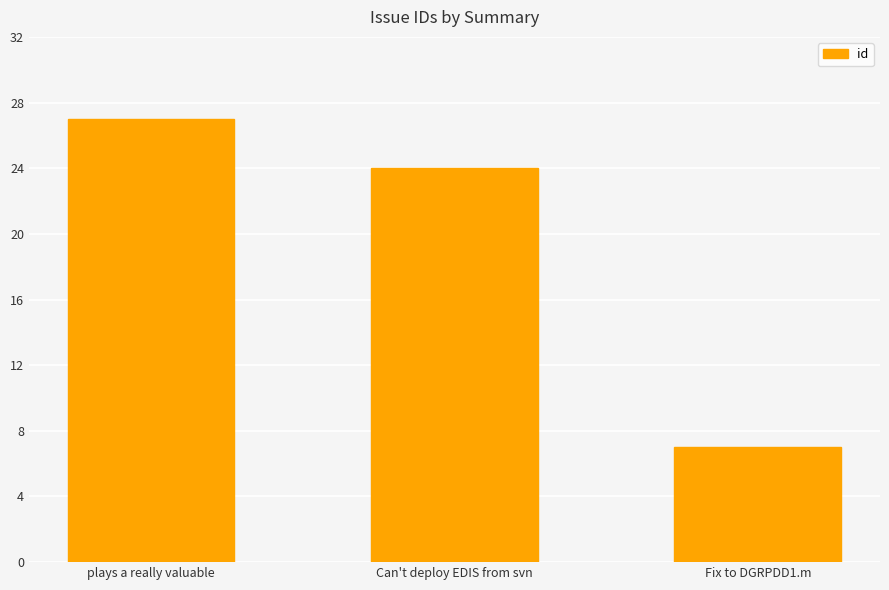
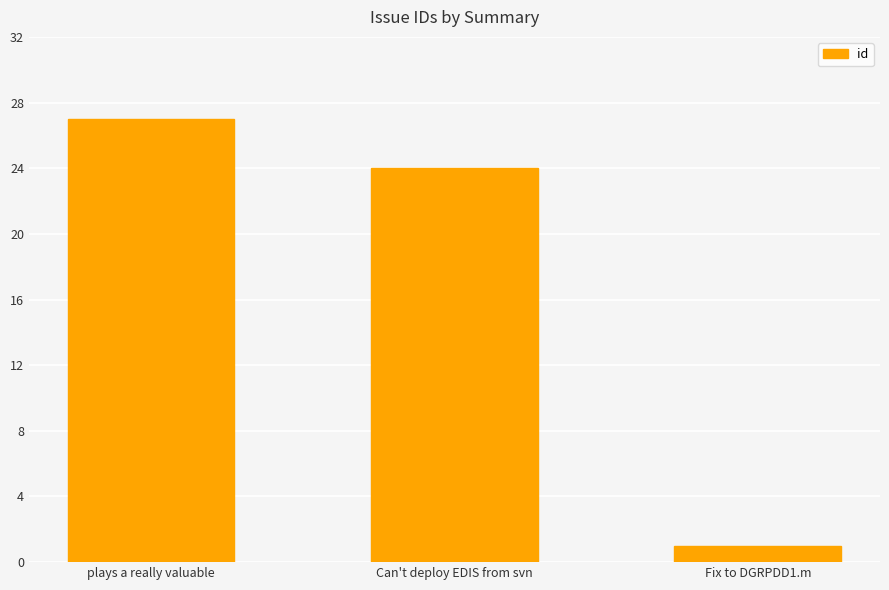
  {
    "plays a really valuable": 27,
    "Can't deploy EDIS from svn": 24,
-   "Fix to DGRPDD1.m": 7
+   "Fix to DGRPDD1.m": 1
  }
